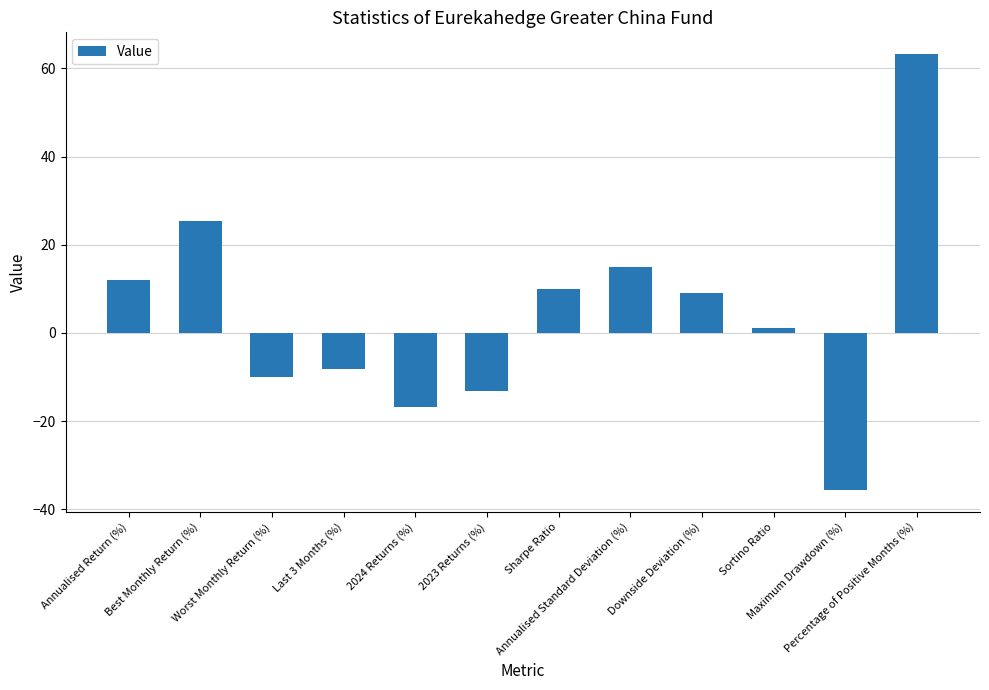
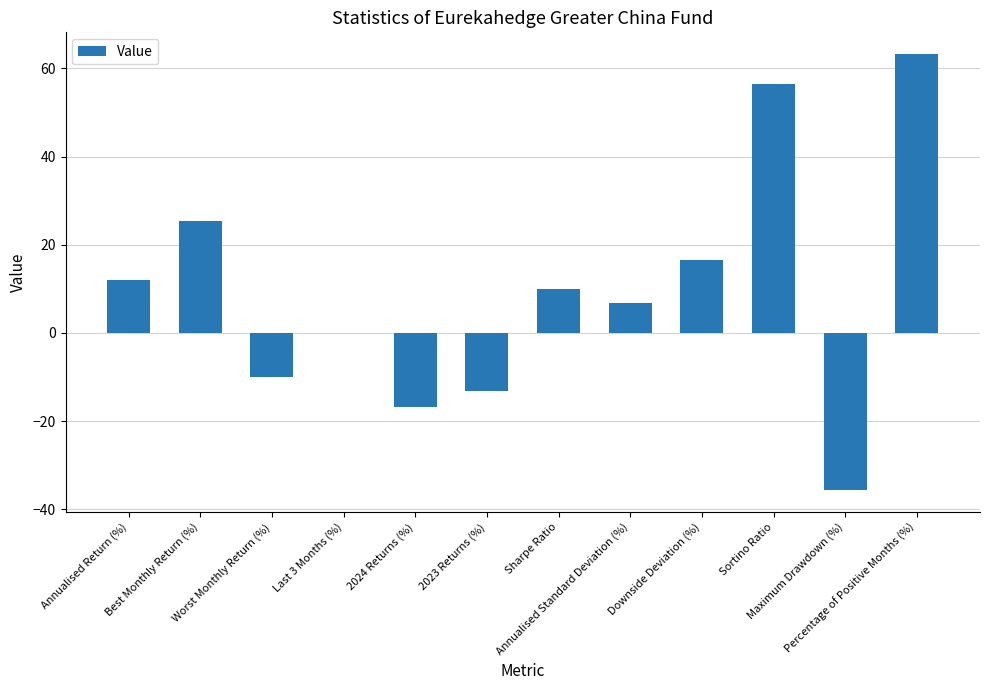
  {
    "Annualised Return (%)": 12,
    "Best Monthly Return (%)": 25,
    "Worst Monthly Return (%)": -10,
-   "Last 3 Months (%)": -8,
+   "Last 3 Months (%)": 0,
    "2024 Returns (%)": -17,
    "2023 Returns (%)": -13,
    "Sharpe Ratio": 10,
-   "Annualised Standard Deviation (%)": 15,
-   "Downside Deviation (%)": 9,
-   "Sortino Ratio": 1,
+   "Annualised Standard Deviation (%)": 7,
+   "Downside Deviation (%)": 16,
+   "Sortino Ratio": 56,
    "Maximum Drawdown (%)": -36,
    "Percentage of Positive Months (%)": 63
  }
